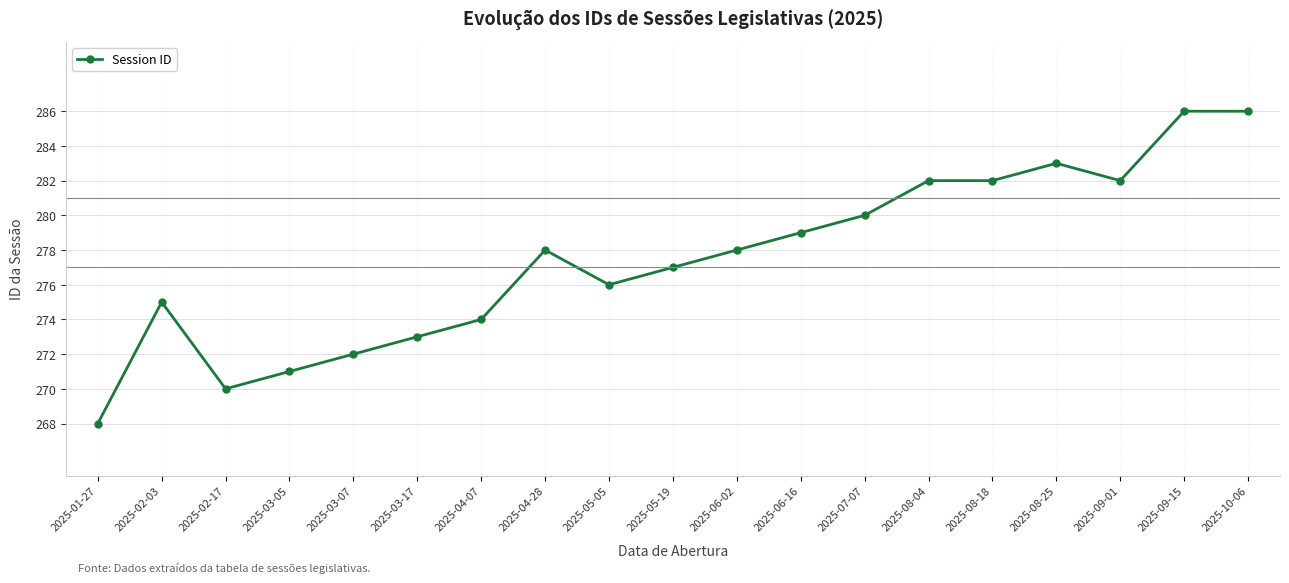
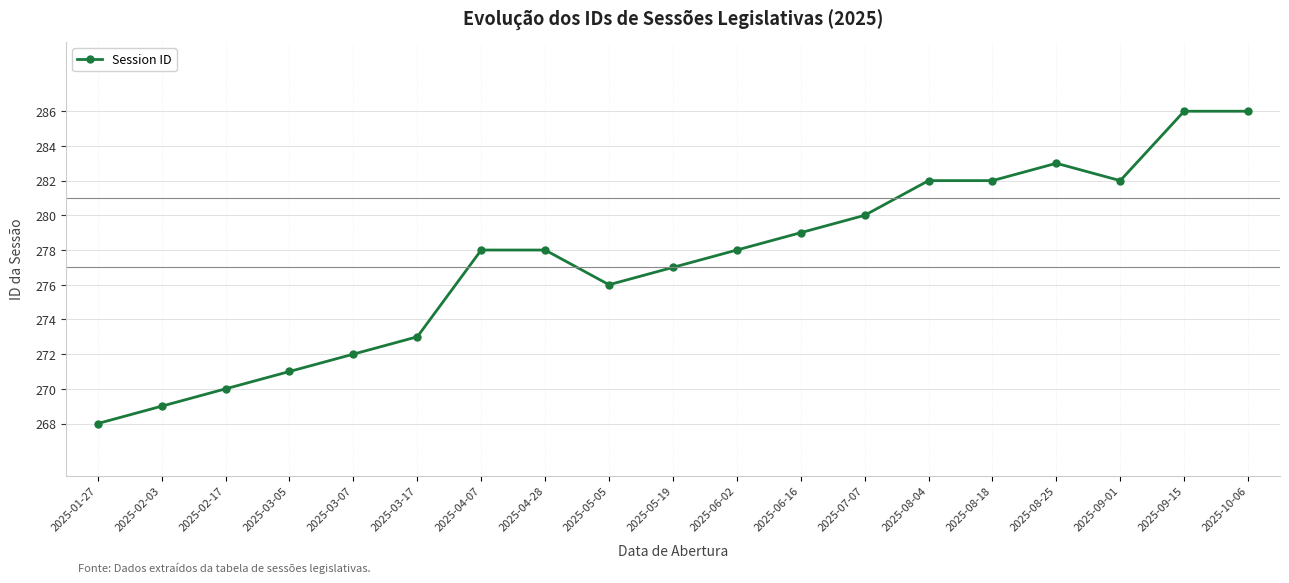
  {
    "2025-01-27": 268,
-   "2025-02-03": 275,
+   "2025-02-03": 269,
    "2025-02-17": 270,
    "2025-03-05": 271,
    "2025-03-07": 272,
    "2025-03-17": 273,
-   "2025-04-07": 274,
+   "2025-04-07": 278,
    "2025-04-28": 278,
    "2025-05-05": 276,
    "2025-05-19": 277,
    "2025-06-02": 278,
    "2025-06-16": 279,
    "2025-07-07": 280,
    "2025-08-04": 282,
    "2025-08-18": 282,
    "2025-08-25": 283,
    "2025-09-01": 282,
    "2025-09-15": 286,
    "2025-10-06": 286
  }
